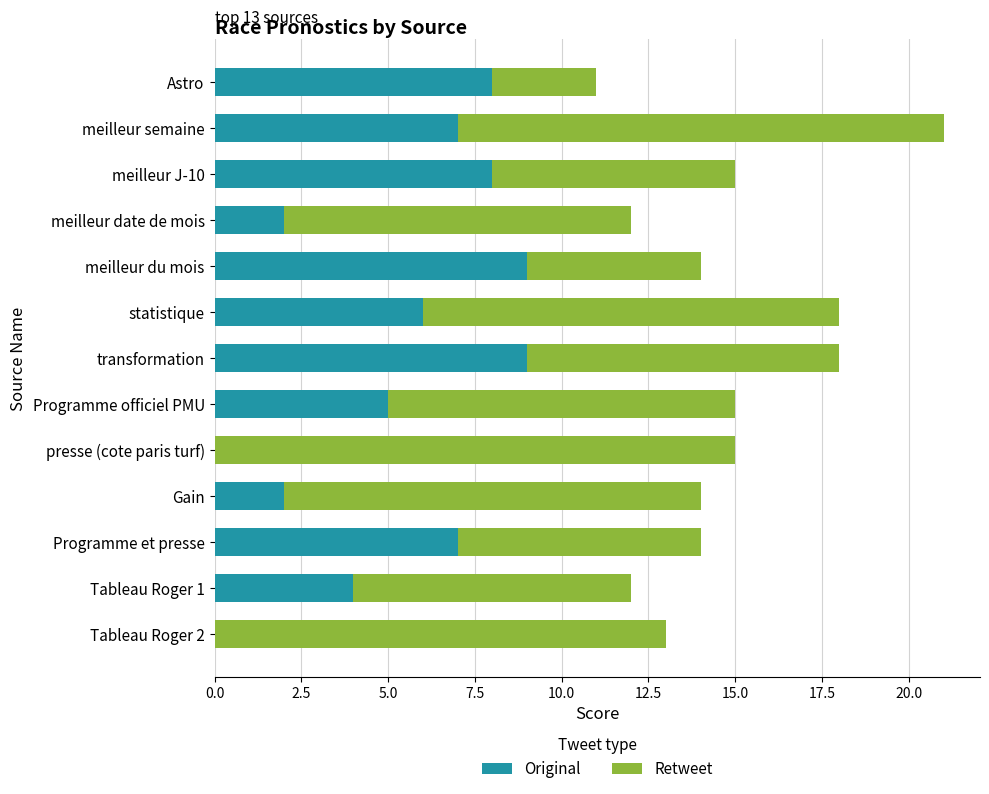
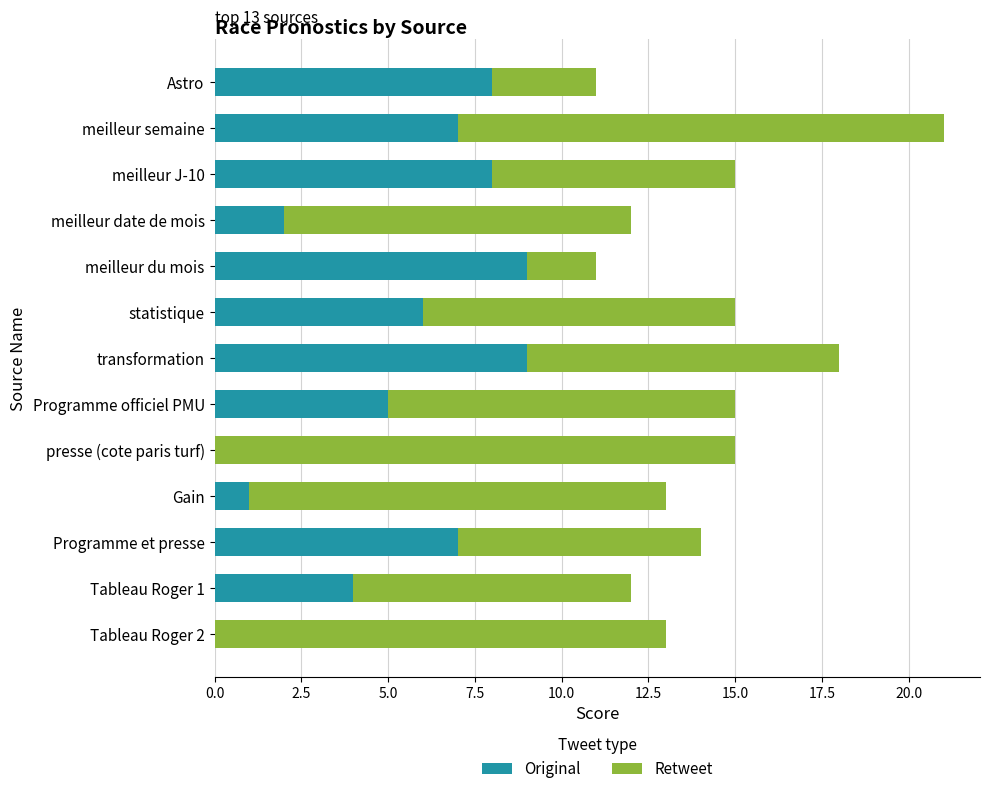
  {
    "Original": {
      "Astro": 8,
      "meilleur semaine": 7,
      "meilleur J-10": 8,
      "meilleur date de mois": 2,
      "meilleur du mois": 9,
      "statistique": 6,
      "transformation": 9,
      "Programme officiel PMU": 5,
      "presse (cote paris turf)": 0,
-     "Gain": 2,
+     "Gain": 1,
      "Programme et presse": 7,
      "Tableau Roger 1": 4,
      "Tableau Roger 2": 0
    },
    "Retweet": {
      "Astro": 3,
      "meilleur semaine": 14,
      "meilleur J-10": 7,
      "meilleur date de mois": 10,
-     "meilleur du mois": 5,
-     "statistique": 12,
+     "meilleur du mois": 2,
+     "statistique": 9,
      "transformation": 9,
      "Programme officiel PMU": 10,
      "presse (cote paris turf)": 15,
      "Gain": 12,
      "Programme et presse": 7,
      "Tableau Roger 1": 8,
      "Tableau Roger 2": 13
    }
  }
